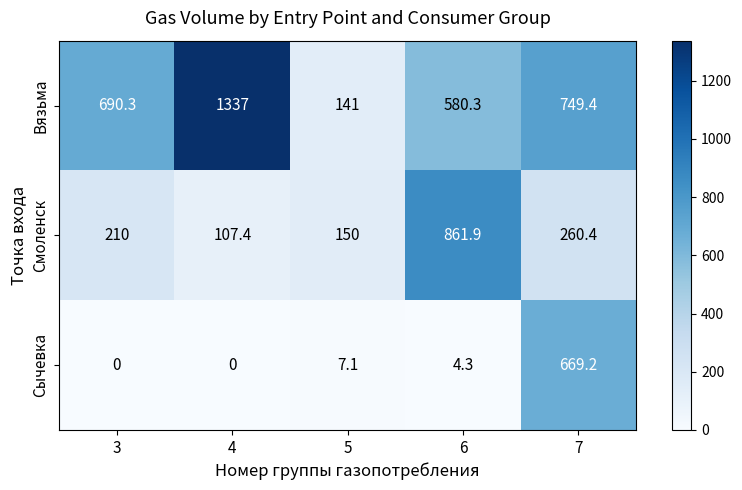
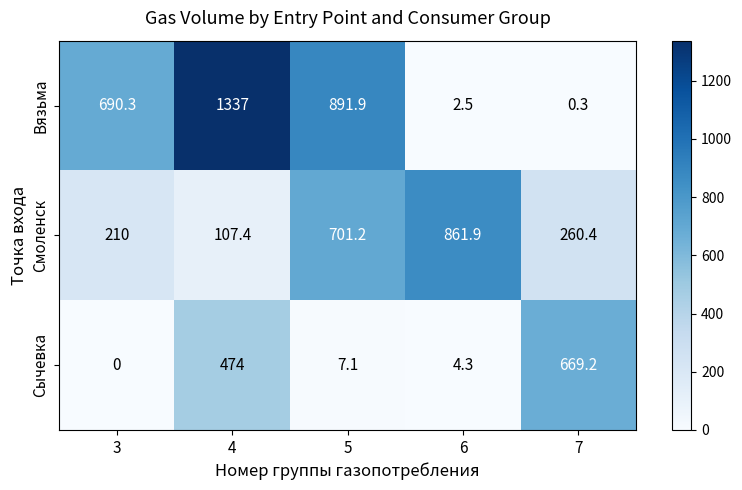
  {
    "Вязьма": {
      "3": 690.3,
      "4": 1337,
-     "5": 141,
-     "6": 580.3,
-     "7": 749.4
+     "5": 891.9,
+     "6": 2.5,
+     "7": 0.3
    },
    "Смоленск": {
      "3": 210,
      "4": 107.4,
-     "5": 150,
+     "5": 701.2,
      "6": 861.9,
      "7": 260.4
    },
    "Сычевка": {
      "3": 0,
-     "4": 0,
+     "4": 474,
      "5": 7.1,
      "6": 4.3,
      "7": 669.2
    }
  }
